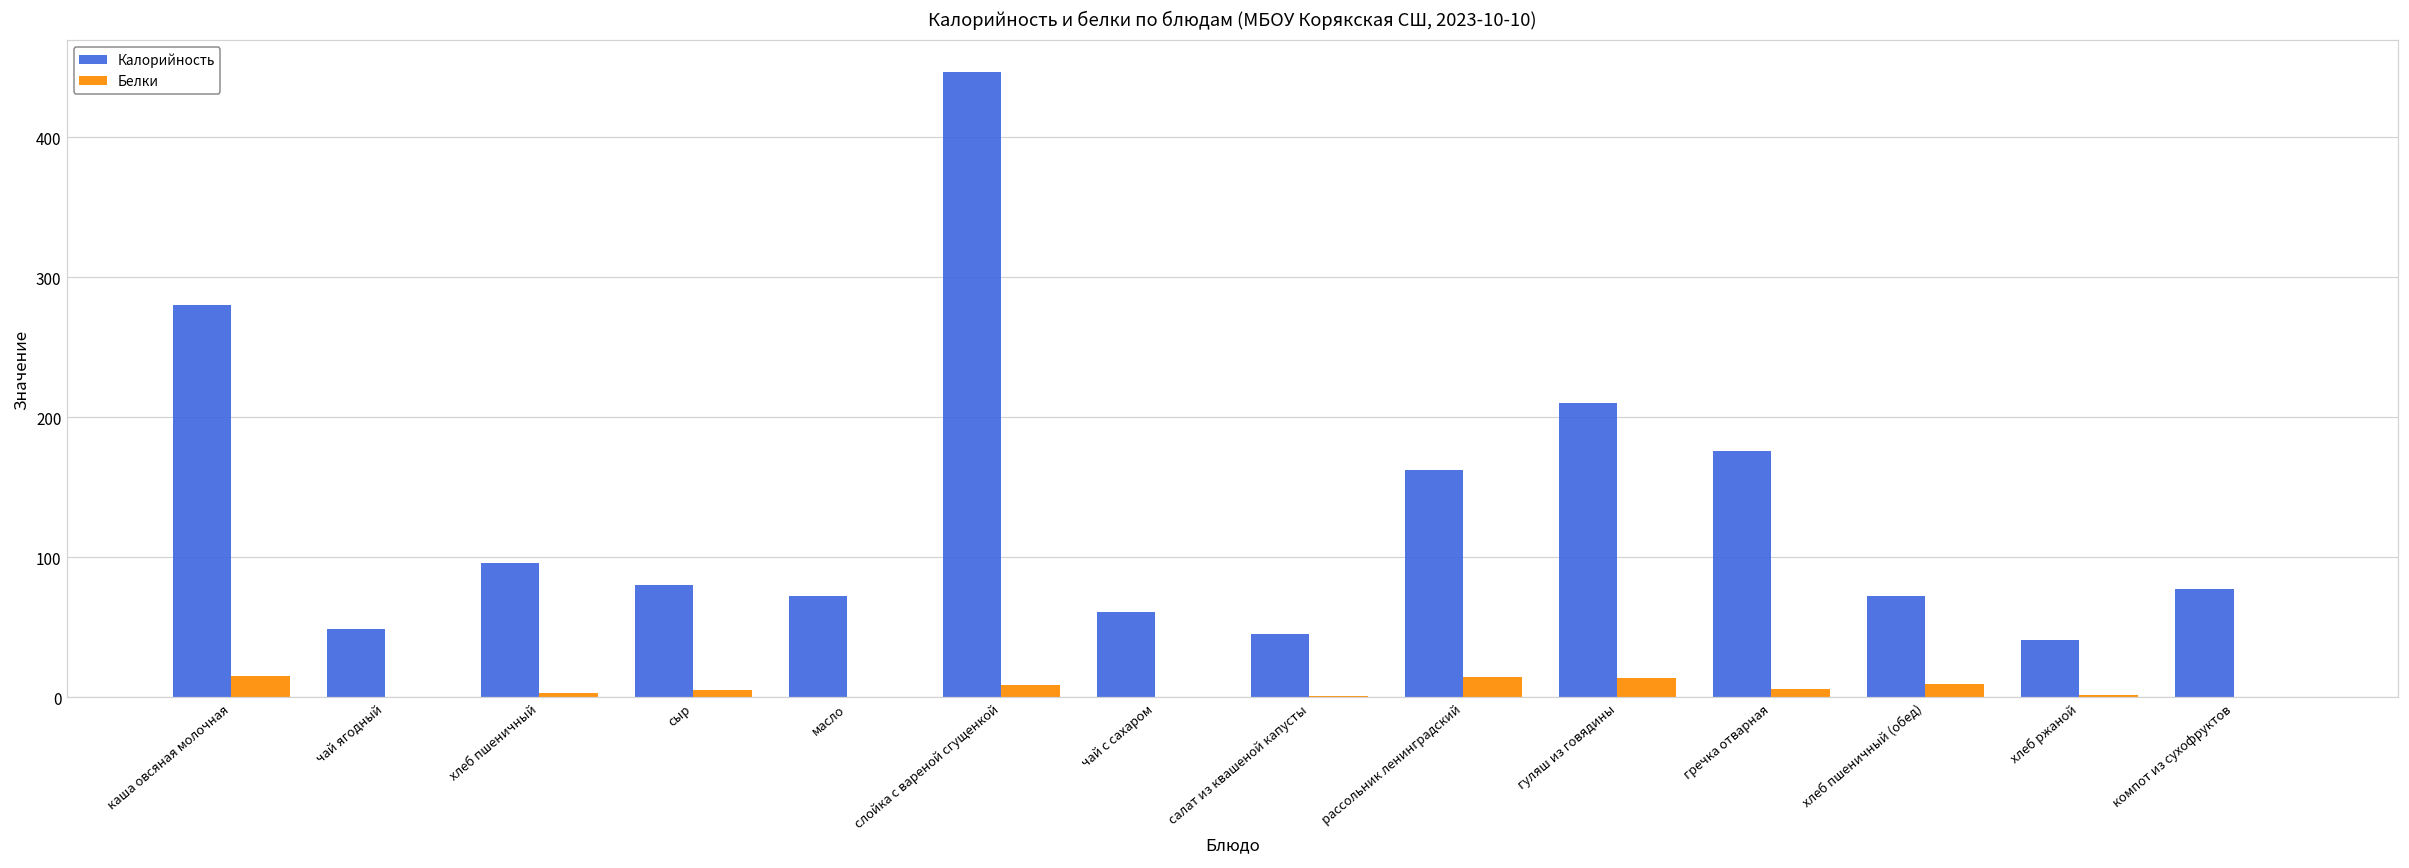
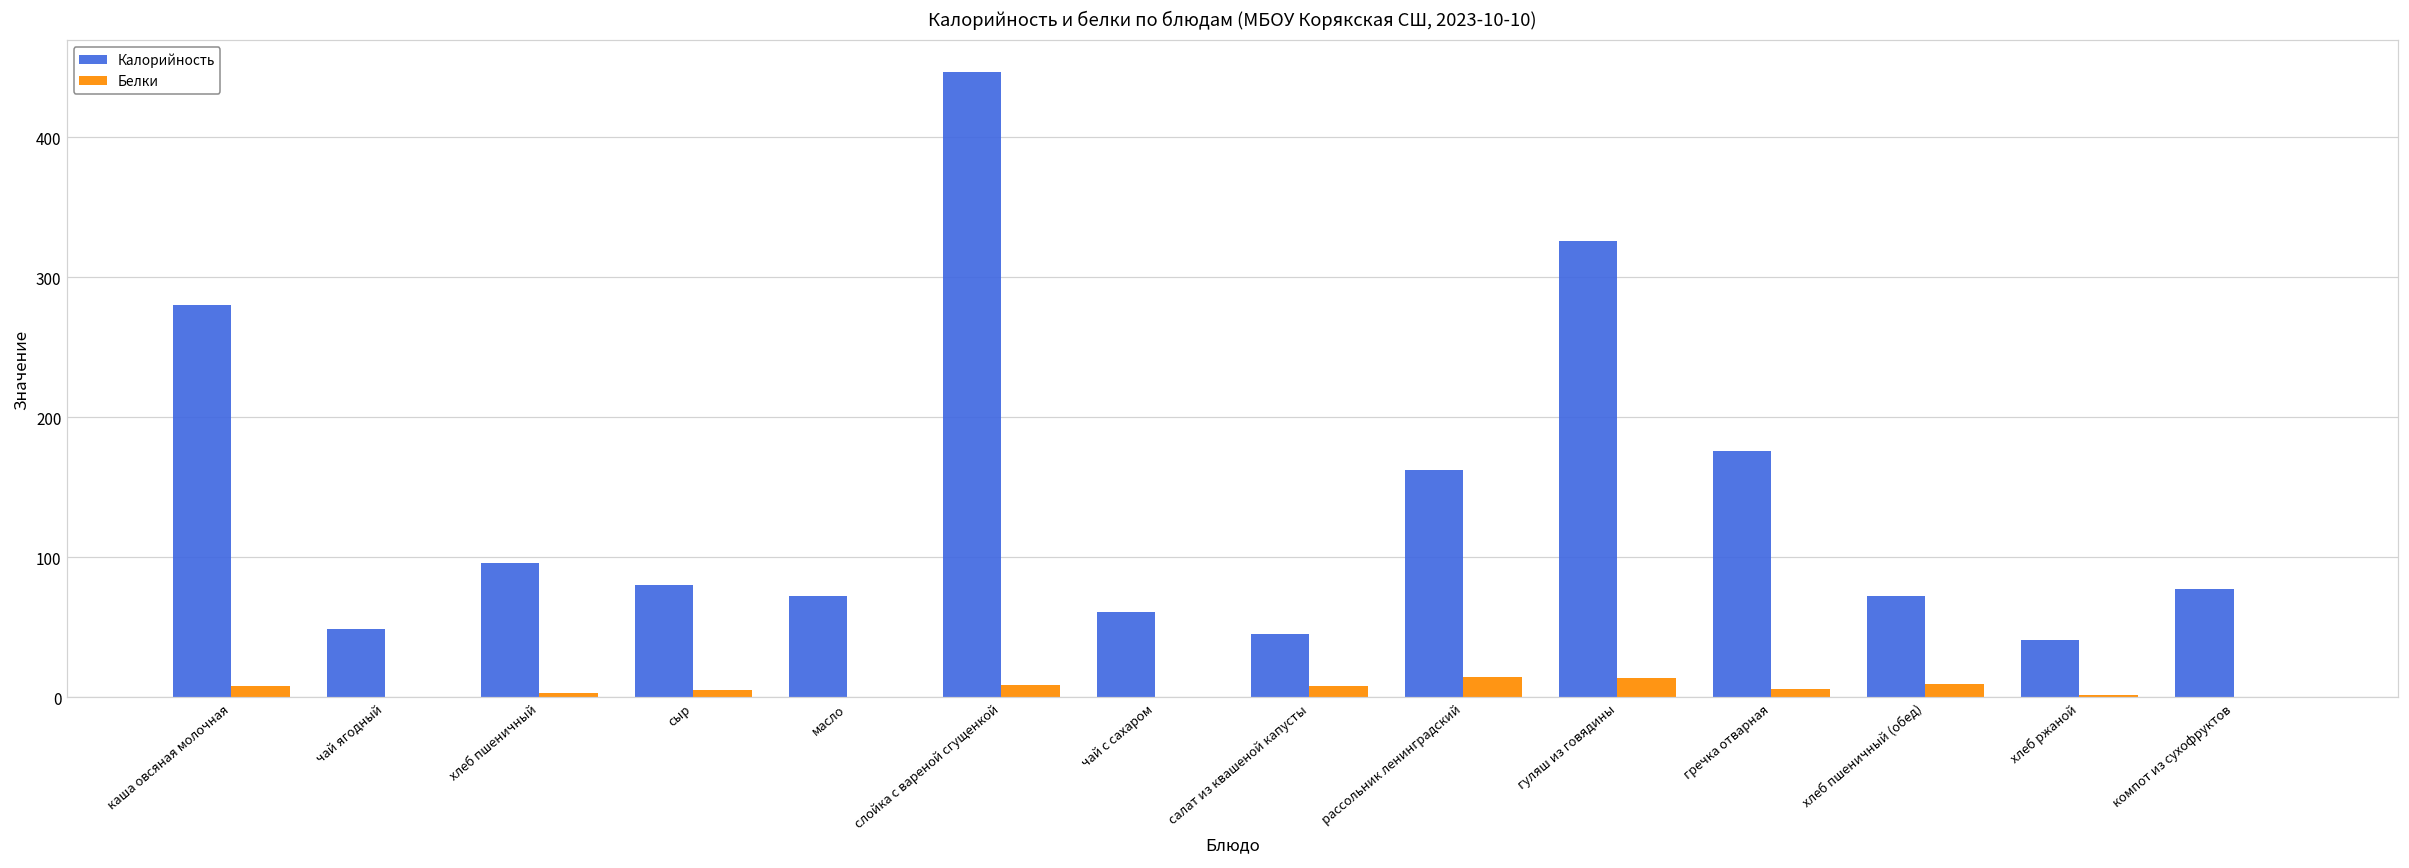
  {
    "Калорийность": {
      "каша овсяная молочная": 280,
      "чай ягодный": 49,
      "хлеб пшеничный": 96,
      "сыр": 80,
      "масло": 72,
      "слойка с вареной сгущенкой": 447,
      "чай с сахаром": 61,
      "салат из квашеной капусты": 45,
      "рассольник ленинградский": 162,
-     "гуляш из говядины": 210,
+     "гуляш из говядины": 326,
      "гречка отварная": 176,
      "хлеб пшеничный (обед)": 72,
      "хлеб ржаной": 41,
      "компот из сухофруктов": 77
    },
    "Белки": {
-     "каша овсяная молочная": 15,
+     "каша овсяная молочная": 8,
      "хлеб пшеничный": 3,
      "сыр": 5,
      "масло": 0,
      "слойка с вареной сгущенкой": 9,
-     "салат из квашеной капусты": 1,
+     "салат из квашеной капусты": 8,
      "рассольник ленинградский": 14,
      "гуляш из говядины": 14,
      "гречка отварная": 6,
      "хлеб пшеничный (обед)": 10,
      "компот из сухофруктов": 0
    }
  }
